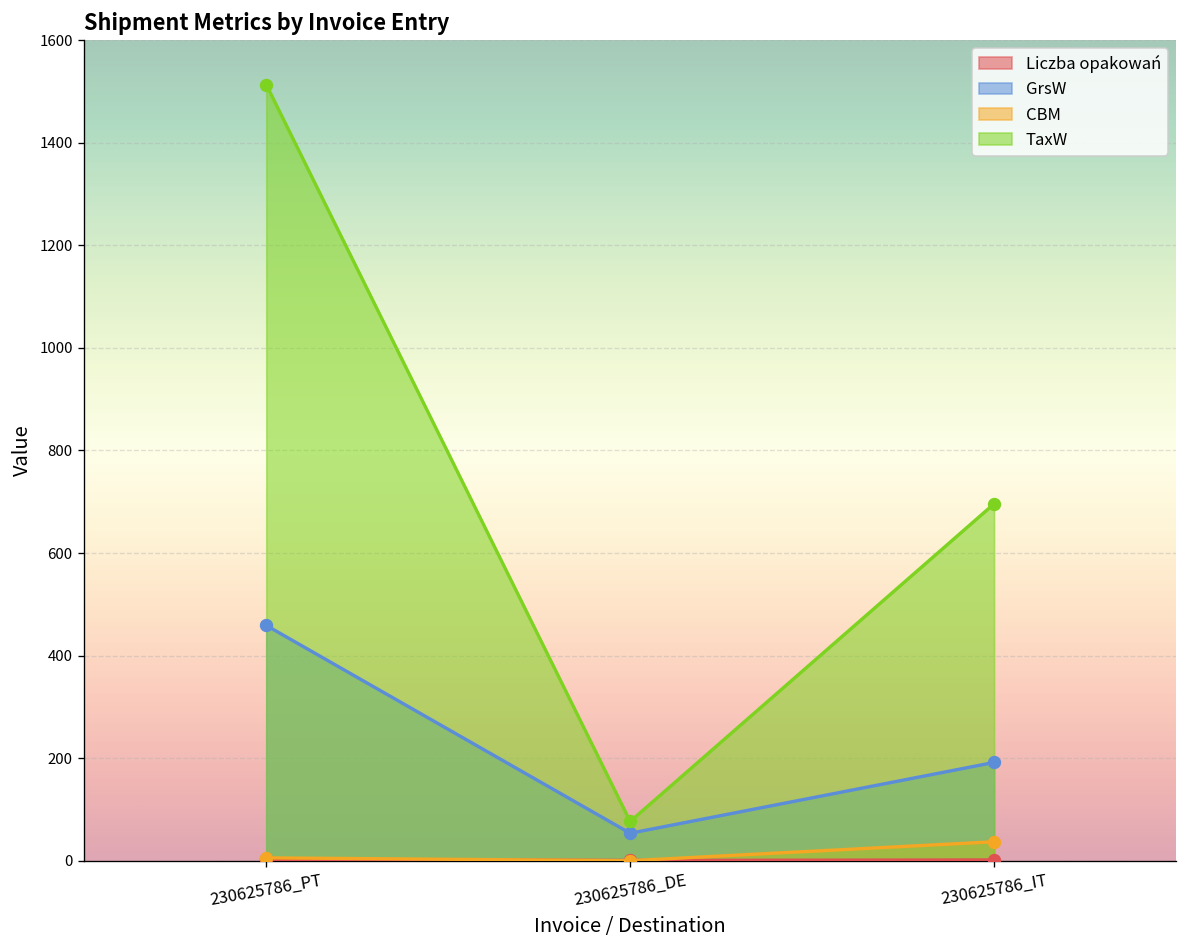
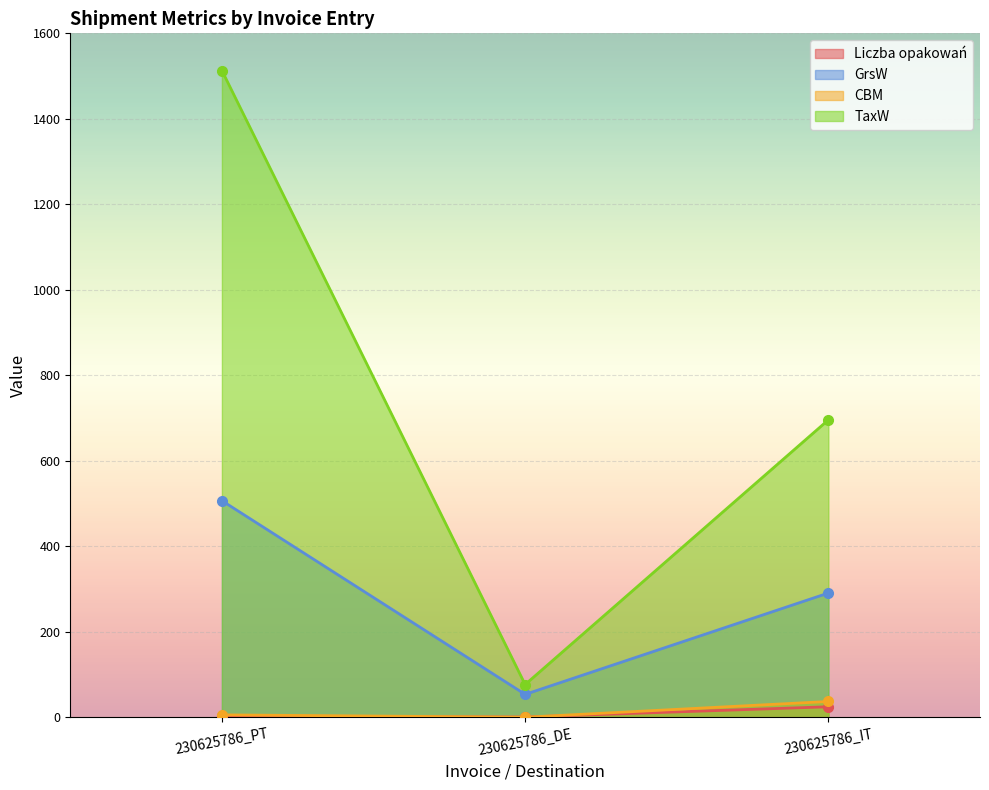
  {
    "Liczba opakowań": {
-     "230625786_IT": 0
+     "230625786_IT": 30
    },
    "GrsW": {
-     "230625786_PT": 460,
+     "230625786_PT": 510,
      "230625786_DE": 50,
-     "230625786_IT": 190
+     "230625786_IT": 290
    },
    "CBM": {
      "230625786_IT": 40
    },
    "TaxW": {
      "230625786_PT": 1510,
      "230625786_DE": 80,
      "230625786_IT": 700
    }
  }
